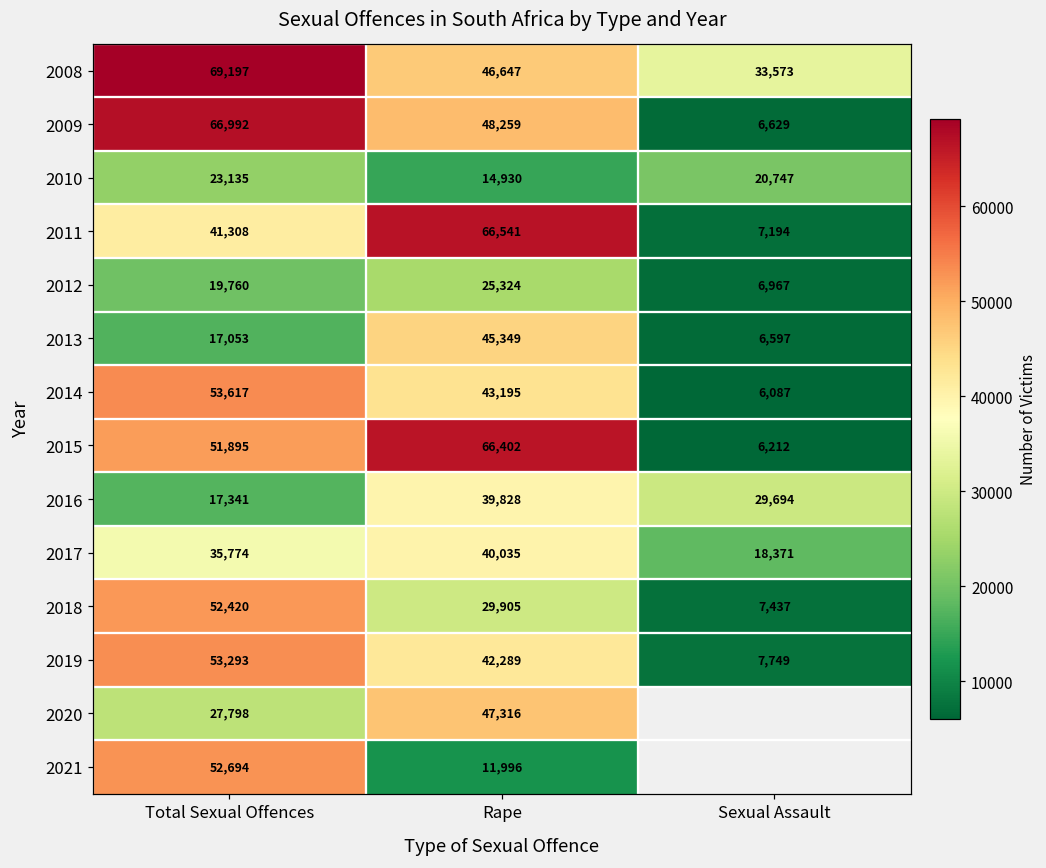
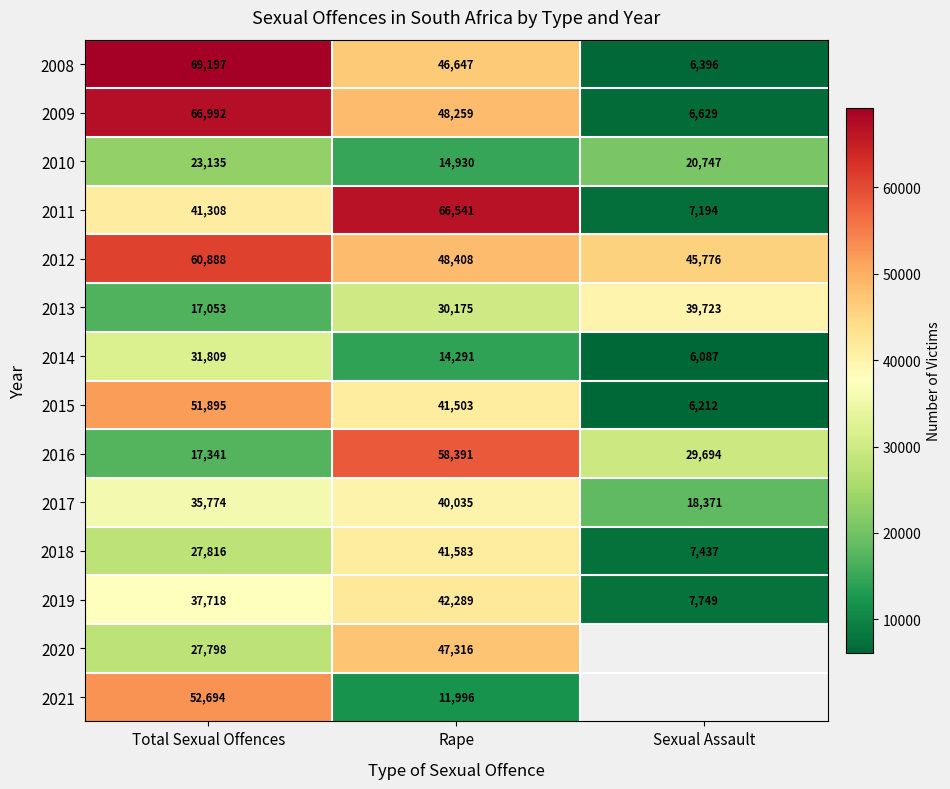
  {
    "2008": {
      "Total Sexual Offences": "69,197",
      "Rape": "46,647",
-     "Sexual Assault": "33,573"
+     "Sexual Assault": "6,396"
    },
    "2009": {
      "Total Sexual Offences": "66,992",
      "Rape": "48,259",
      "Sexual Assault": "6,629"
    },
    "2010": {
      "Total Sexual Offences": "23,135",
      "Rape": "14,930",
      "Sexual Assault": "20,747"
    },
    "2011": {
      "Total Sexual Offences": "41,308",
      "Rape": "66,541",
      "Sexual Assault": "7,194"
    },
    "2012": {
-     "Total Sexual Offences": "19,760",
-     "Rape": "25,324",
-     "Sexual Assault": "6,967"
+     "Total Sexual Offences": "60,888",
+     "Rape": "48,408",
+     "Sexual Assault": "45,776"
    },
    "2013": {
      "Total Sexual Offences": "17,053",
-     "Rape": "45,349",
-     "Sexual Assault": "6,597"
+     "Rape": "30,175",
+     "Sexual Assault": "39,723"
    },
    "2014": {
-     "Total Sexual Offences": "53,617",
-     "Rape": "43,195",
+     "Total Sexual Offences": "31,809",
+     "Rape": "14,291",
      "Sexual Assault": "6,087"
    },
    "2015": {
      "Total Sexual Offences": "51,895",
-     "Rape": "66,402",
+     "Rape": "41,503",
      "Sexual Assault": "6,212"
    },
    "2016": {
      "Total Sexual Offences": "17,341",
-     "Rape": "39,828",
+     "Rape": "58,391",
      "Sexual Assault": "29,694"
    },
    "2017": {
      "Total Sexual Offences": "35,774",
      "Rape": "40,035",
      "Sexual Assault": "18,371"
    },
    "2018": {
-     "Total Sexual Offences": "52,420",
-     "Rape": "29,905",
+     "Total Sexual Offences": "27,816",
+     "Rape": "41,583",
      "Sexual Assault": "7,437"
    },
    "2019": {
-     "Total Sexual Offences": "53,293",
+     "Total Sexual Offences": "37,718",
      "Rape": "42,289",
      "Sexual Assault": "7,749"
    },
    "2020": {
      "Total Sexual Offences": "27,798",
      "Rape": "47,316"
    },
    "2021": {
      "Total Sexual Offences": "52,694",
      "Rape": "11,996"
    }
  }
